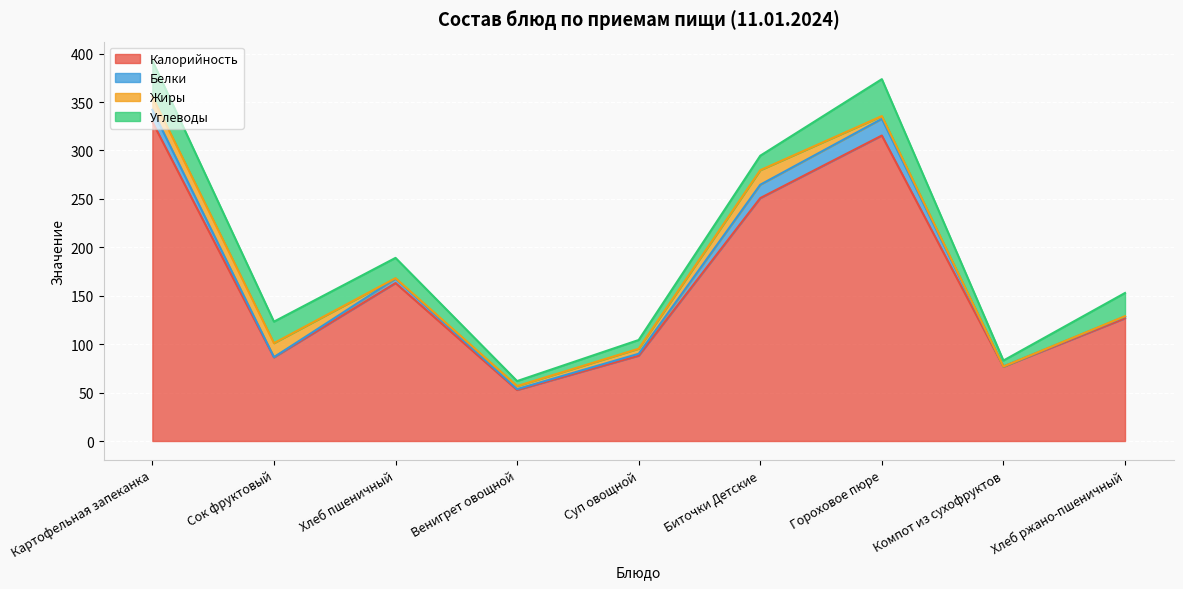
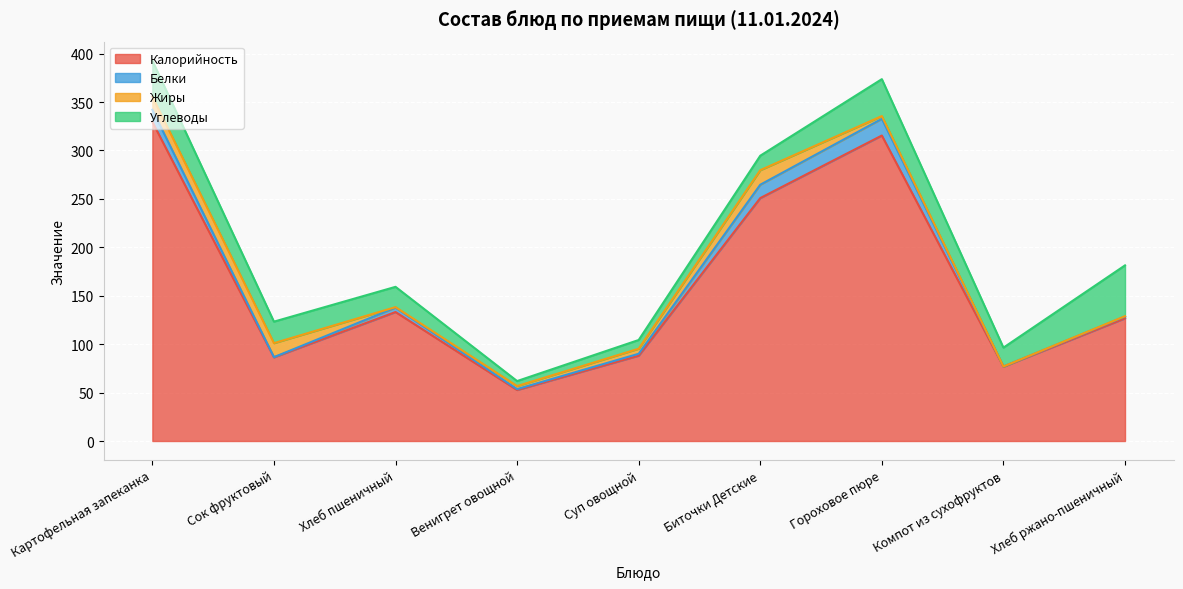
  {
    "Калорийность": {
-     "Хлеб пшеничный": 160,
+     "Хлеб пшеничный": 130,
      "Биточки Детские": 250,
      "Гороховое пюре": 320
    },
    "Белки": {
      "Биточки Детские": 10,
      "Гороховое пюре": 20
    },
    "Жиры": {
      "Сок фруктовый": 10,
      "Венигрет овощной": 0,
      "Суп овощной": 10,
      "Биточки Детские": 20,
      "Гороховое пюре": 0
    },
    "Углеводы": {
      "Сок фруктовый": 20,
      "Хлеб пшеничный": 20,
      "Венигрет овощной": 10,
      "Суп овощной": 10,
      "Биточки Детские": 10,
      "Гороховое пюре": 40,
-     "Компот из сухофруктов": 10,
-     "Хлеб ржано-пшеничный": 20
+     "Компот из сухофруктов": 20,
+     "Хлеб ржано-пшеничный": 50
    }
  }
